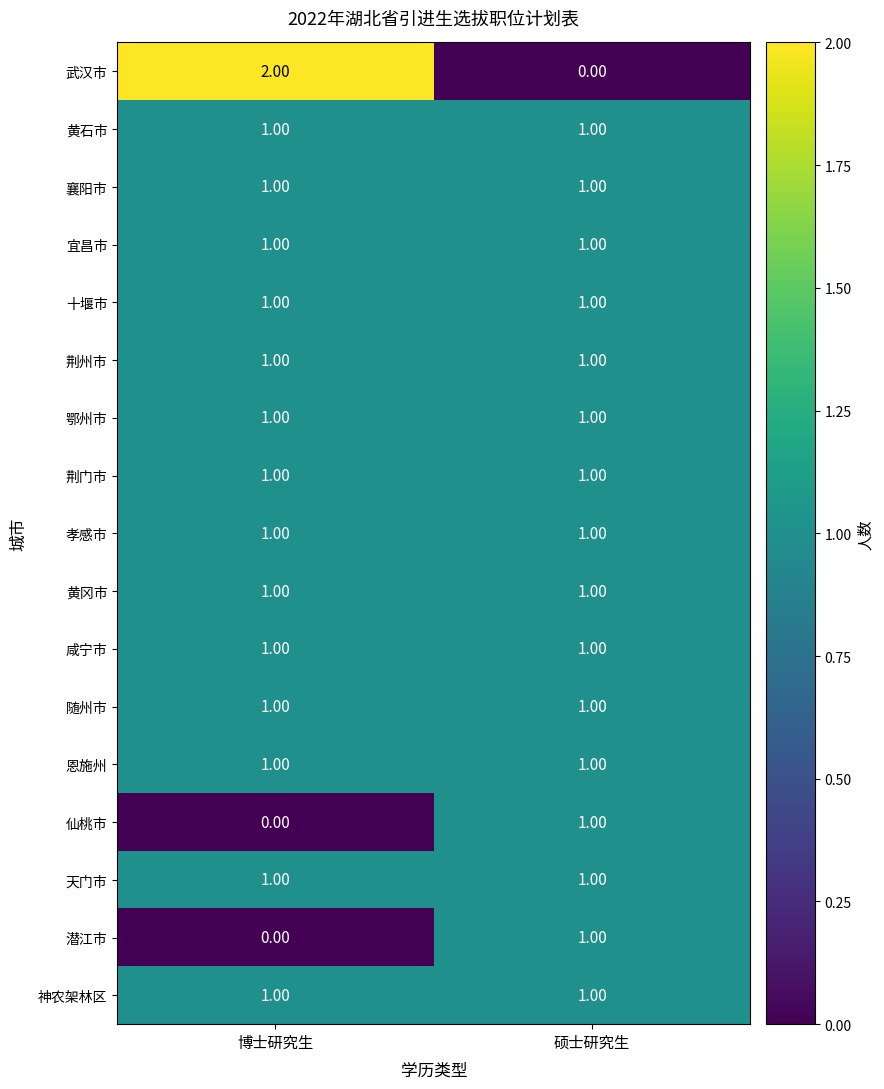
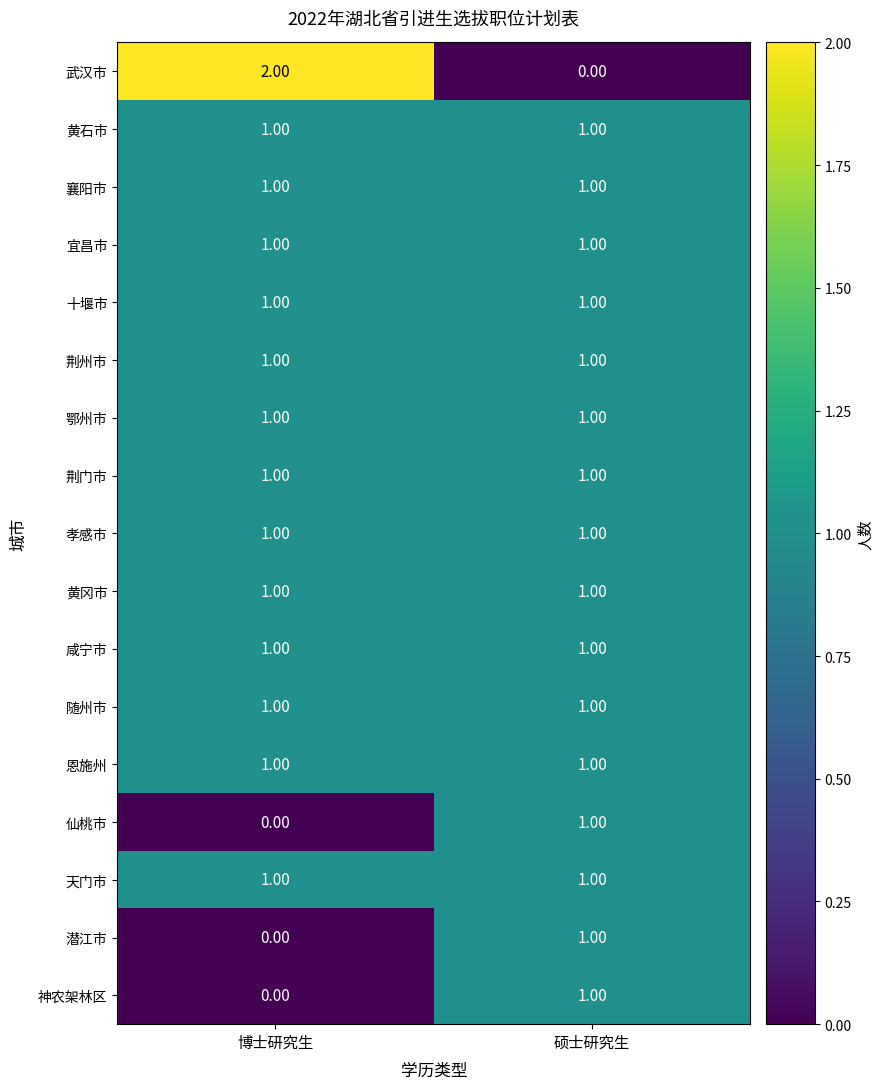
  {
    "武汉市": {
      "博士研究生": 2.00,
      "硕士研究生": 0.00
    },
    "黄石市": {
      "博士研究生": 1.00,
      "硕士研究生": 1.00
    },
    "襄阳市": {
      "博士研究生": 1.00,
      "硕士研究生": 1.00
    },
    "宜昌市": {
      "博士研究生": 1.00,
      "硕士研究生": 1.00
    },
    "十堰市": {
      "博士研究生": 1.00,
      "硕士研究生": 1.00
    },
    "荆州市": {
      "博士研究生": 1.00,
      "硕士研究生": 1.00
    },
    "鄂州市": {
      "博士研究生": 1.00,
      "硕士研究生": 1.00
    },
    "荆门市": {
      "博士研究生": 1.00,
      "硕士研究生": 1.00
    },
    "孝感市": {
      "博士研究生": 1.00,
      "硕士研究生": 1.00
    },
    "黄冈市": {
      "博士研究生": 1.00,
      "硕士研究生": 1.00
    },
    "咸宁市": {
      "博士研究生": 1.00,
      "硕士研究生": 1.00
    },
    "随州市": {
      "博士研究生": 1.00,
      "硕士研究生": 1.00
    },
    "恩施州": {
      "博士研究生": 1.00,
      "硕士研究生": 1.00
    },
    "仙桃市": {
      "博士研究生": 0.00,
      "硕士研究生": 1.00
    },
    "天门市": {
      "博士研究生": 1.00,
      "硕士研究生": 1.00
    },
    "潜江市": {
      "博士研究生": 0.00,
      "硕士研究生": 1.00
    },
    "神农架林区": {
-     "博士研究生": 1.00,
+     "博士研究生": 0.00,
      "硕士研究生": 1.00
    }
  }
